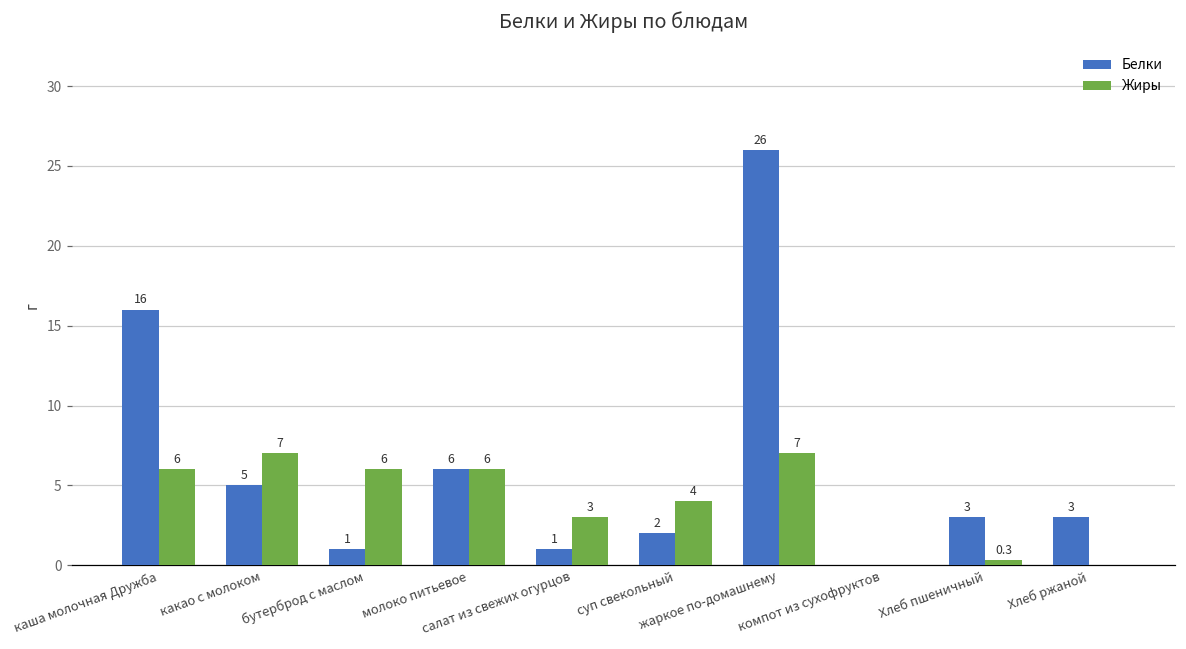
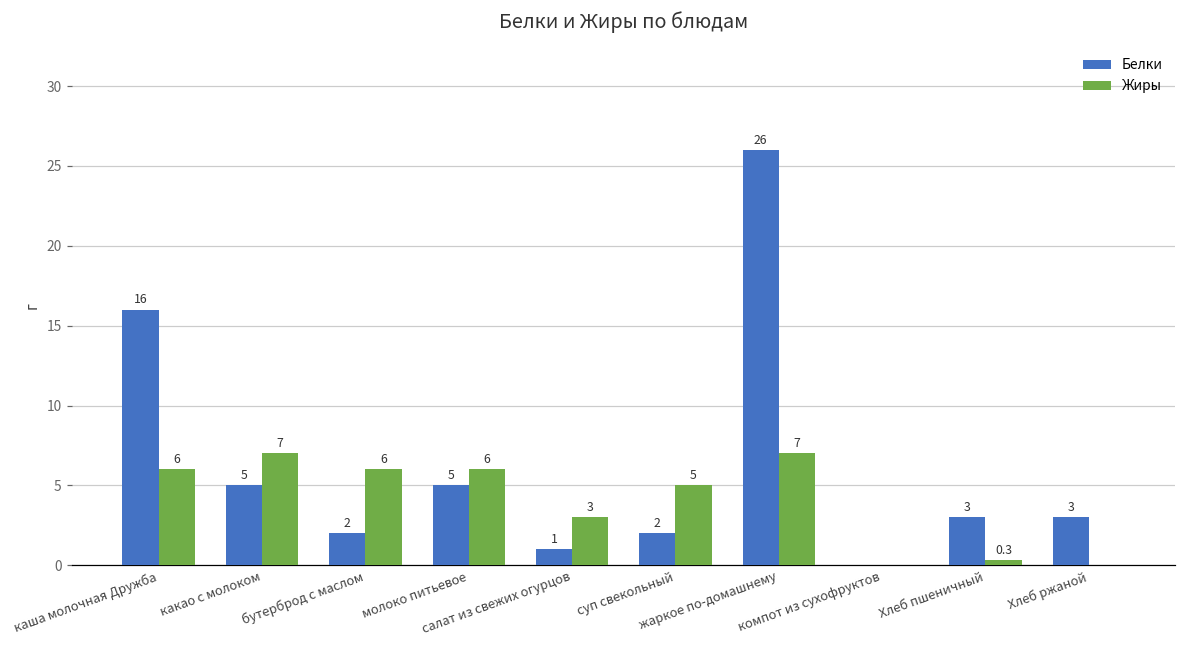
  {
    "Белки": {
      "каша молочная Дружба": 16,
      "какао с молоком": 5,
-     "бутерброд с маслом": 1,
-     "молоко питьевое": 6,
+     "бутерброд с маслом": 2,
+     "молоко питьевое": 5,
      "салат из свежих огурцов": 1,
      "суп свекольный": 2,
      "жаркое по-домашнему": 26,
      "Хлеб пшеничный": 3,
      "Хлеб ржаной": 3
    },
    "Жиры": {
      "каша молочная Дружба": 6,
      "какао с молоком": 7,
      "бутерброд с маслом": 6,
      "молоко питьевое": 6,
      "салат из свежих огурцов": 3,
-     "суп свекольный": 4,
+     "суп свекольный": 5,
      "жаркое по-домашнему": 7,
      "Хлеб пшеничный": 0.3
    }
  }
